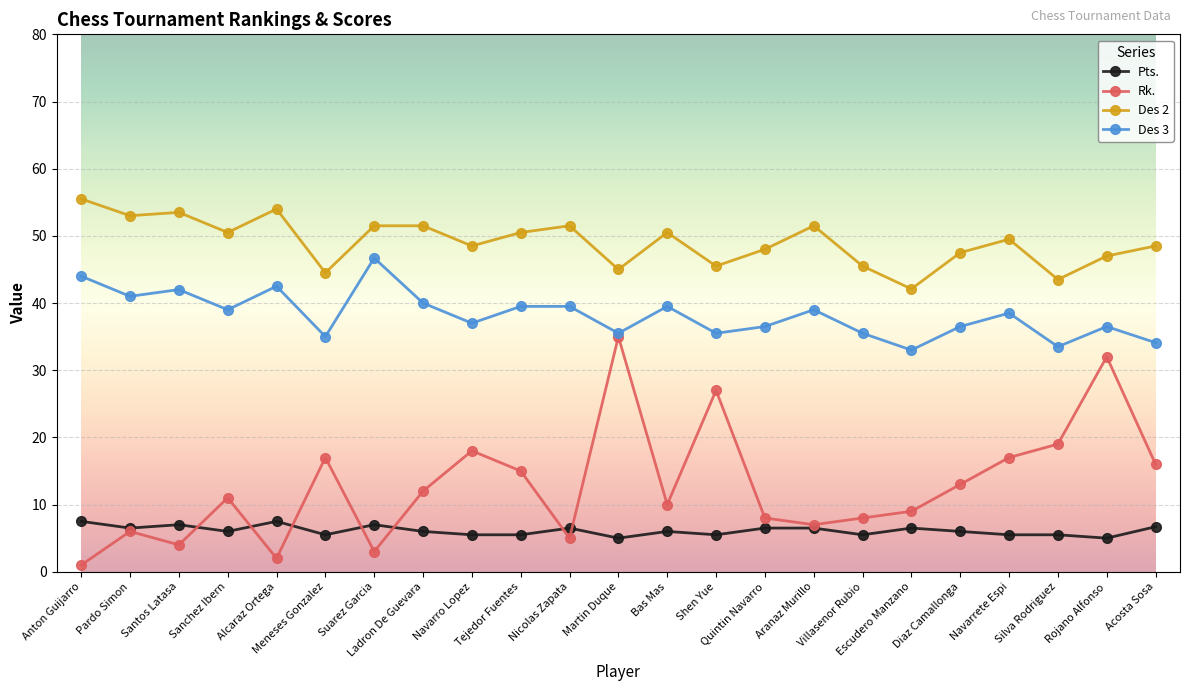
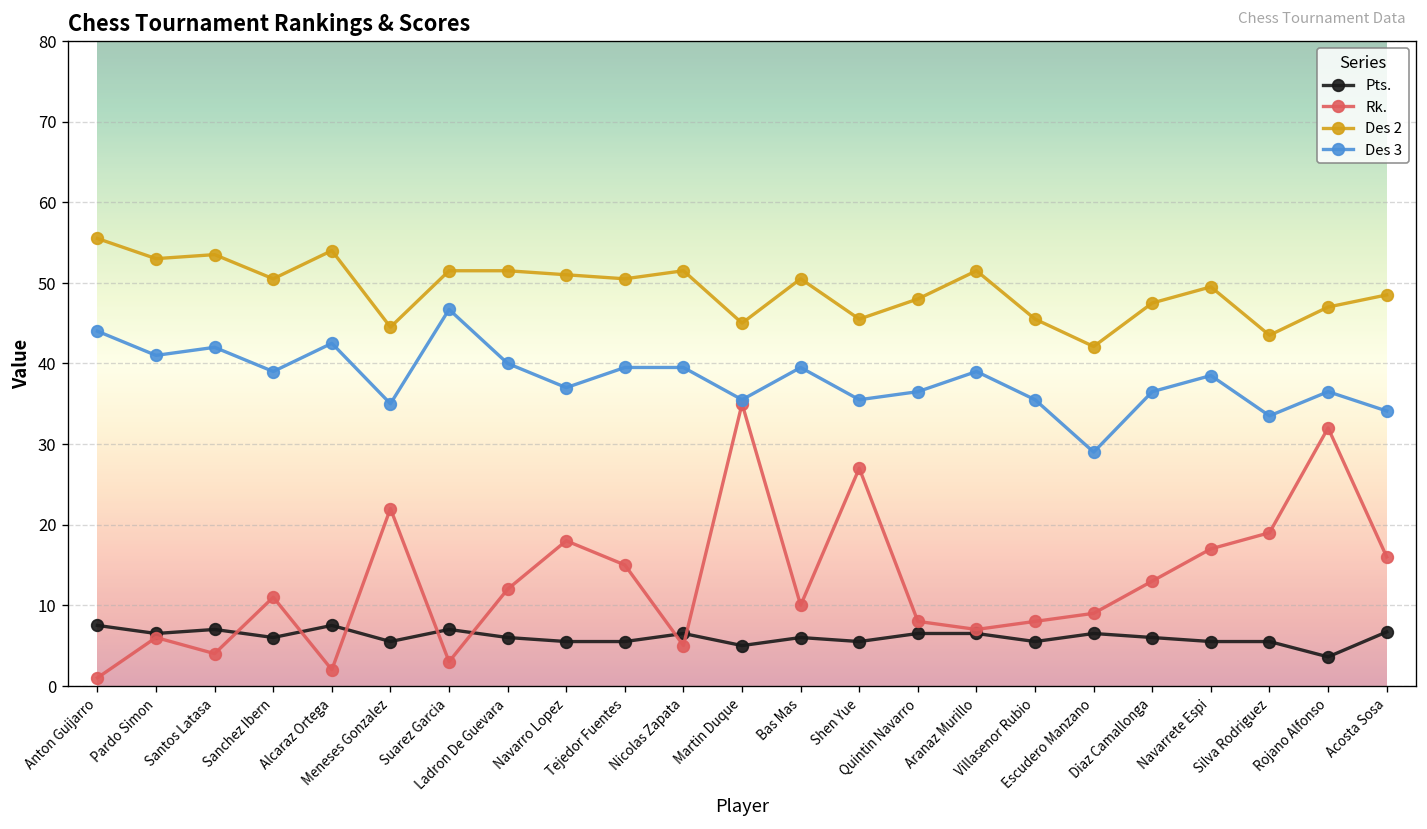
  {
    "Pts.": {
      "Anton Guijarro": 8,
      "Pardo Simon": 7,
      "Santos Latasa": 7,
      "Sanchez Ibern": 6,
      "Alcaraz Ortega": 8,
      "Meneses Gonzalez": 6,
      "Suarez Garcia": 7,
      "Ladron De Guevara": 6,
      "Navarro Lopez": 6,
      "Tejedor Fuentes": 6,
      "Nicolas Zapata": 7,
      "Martin Duque": 5,
      "Bas Mas": 6,
      "Shen Yue": 6,
      "Quintin Navarro": 7,
      "Aranaz Murillo": 7,
      "Villasenor Rubio": 6,
      "Escudero Manzano": 7,
      "Diaz Camallonga": 6,
      "Navarrete Espi": 6,
      "Silva Rodriguez": 6,
-     "Rojano Alfonso": 5,
+     "Rojano Alfonso": 4,
      "Acosta Sosa": 7
    },
    "Rk.": {
      "Anton Guijarro": 1,
      "Pardo Simon": 6,
      "Santos Latasa": 4,
      "Sanchez Ibern": 11,
      "Alcaraz Ortega": 2,
-     "Meneses Gonzalez": 17,
+     "Meneses Gonzalez": 22,
      "Suarez Garcia": 3,
      "Ladron De Guevara": 12,
      "Navarro Lopez": 18,
      "Tejedor Fuentes": 15,
      "Nicolas Zapata": 5,
      "Martin Duque": 35,
      "Bas Mas": 10,
      "Shen Yue": 27,
      "Quintin Navarro": 8,
      "Aranaz Murillo": 7,
      "Villasenor Rubio": 8,
      "Escudero Manzano": 9,
      "Diaz Camallonga": 13,
      "Navarrete Espi": 17,
      "Silva Rodriguez": 19,
      "Rojano Alfonso": 32,
      "Acosta Sosa": 16
    },
    "Des 2": {
      "Anton Guijarro": 56,
      "Pardo Simon": 53,
      "Santos Latasa": 54,
      "Sanchez Ibern": 51,
      "Alcaraz Ortega": 54,
      "Meneses Gonzalez": 45,
      "Suarez Garcia": 52,
      "Ladron De Guevara": 52,
-     "Navarro Lopez": 49,
+     "Navarro Lopez": 51,
      "Tejedor Fuentes": 51,
      "Nicolas Zapata": 52,
      "Martin Duque": 45,
      "Bas Mas": 51,
      "Shen Yue": 46,
      "Quintin Navarro": 48,
      "Aranaz Murillo": 52,
      "Villasenor Rubio": 46,
      "Escudero Manzano": 42,
      "Diaz Camallonga": 48,
      "Navarrete Espi": 50,
      "Silva Rodriguez": 44,
      "Rojano Alfonso": 47,
      "Acosta Sosa": 49
    },
    "Des 3": {
      "Anton Guijarro": 44,
      "Pardo Simon": 41,
      "Santos Latasa": 42,
      "Sanchez Ibern": 39,
      "Alcaraz Ortega": 43,
      "Meneses Gonzalez": 35,
      "Suarez Garcia": 47,
      "Ladron De Guevara": 40,
      "Navarro Lopez": 37,
      "Tejedor Fuentes": 40,
      "Nicolas Zapata": 40,
      "Martin Duque": 36,
      "Bas Mas": 40,
      "Shen Yue": 36,
      "Quintin Navarro": 37,
      "Aranaz Murillo": 39,
      "Villasenor Rubio": 36,
-     "Escudero Manzano": 33,
+     "Escudero Manzano": 29,
      "Diaz Camallonga": 37,
      "Navarrete Espi": 39,
      "Silva Rodriguez": 34,
      "Rojano Alfonso": 37,
      "Acosta Sosa": 34
    }
  }
